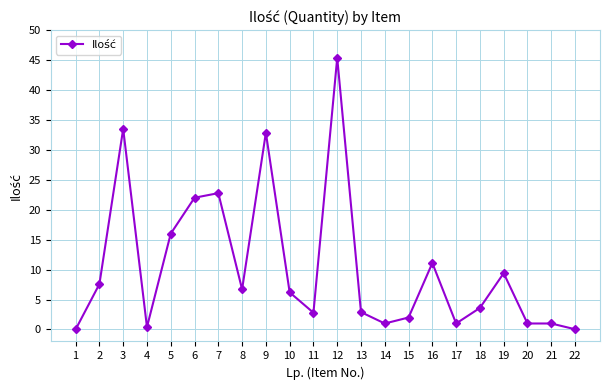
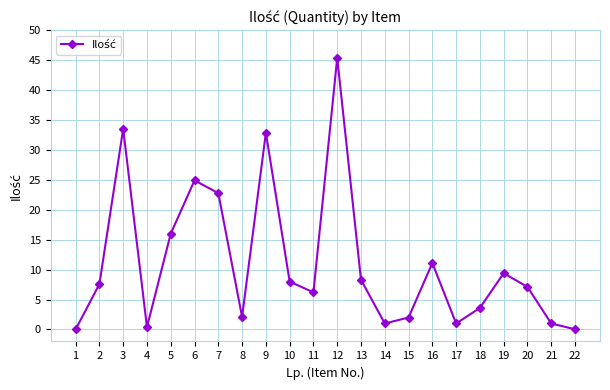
  {
    "1": 0,
    "2": 8,
    "3": 34,
    "4": 0,
    "5": 16,
-   "6": 22,
+   "6": 25,
    "7": 23,
-   "8": 7,
+   "8": 2,
    "9": 33,
-   "10": 6,
-   "11": 3,
+   "10": 8,
+   "11": 6,
    "12": 45,
-   "13": 3,
+   "13": 8,
    "14": 1,
    "15": 2,
    "16": 11,
    "17": 1,
    "18": 4,
    "19": 9,
-   "20": 1,
+   "20": 7,
    "21": 1,
    "22": 0
  }
